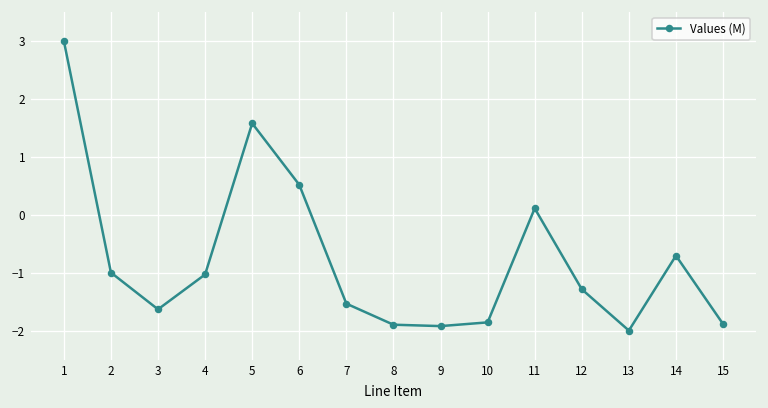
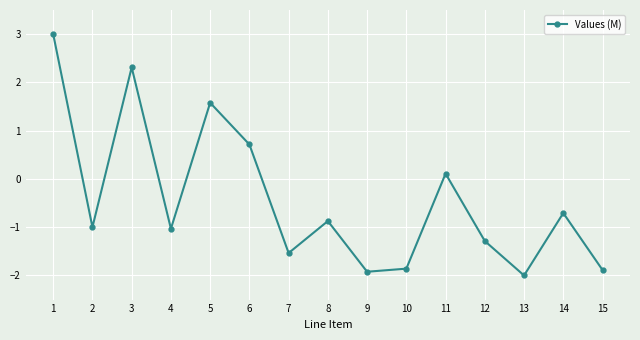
  {
    "1": 3.0,
    "2": -1.0,
-   "3": -1.6,
+   "3": 2.3,
    "4": -1.0,
    "5": 1.6,
-   "6": 0.5,
+   "6": 0.7,
    "7": -1.5,
-   "8": -1.9,
+   "8": -0.9,
    "9": -1.9,
    "10": -1.9,
    "11": 0.1,
    "12": -1.3,
    "13": -2.0,
    "14": -0.7,
    "15": -1.9
  }
